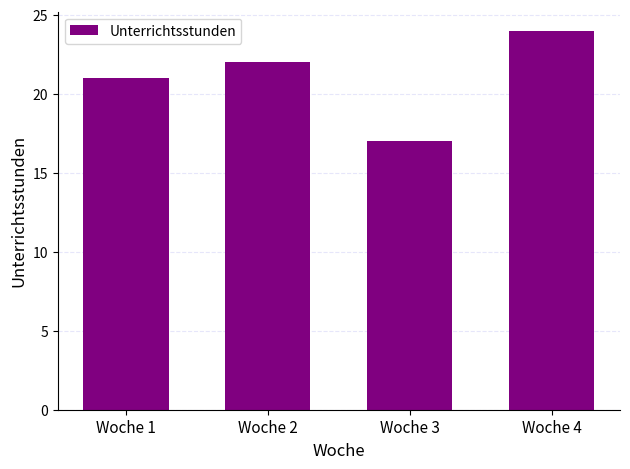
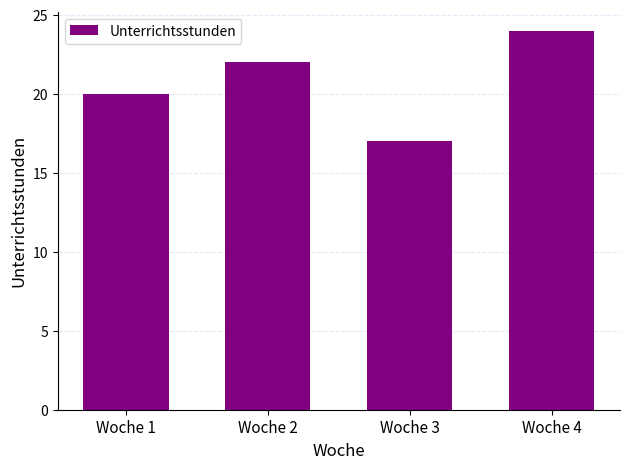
  {
-   "Woche 1": 21,
+   "Woche 1": 20,
    "Woche 2": 22,
    "Woche 3": 17,
    "Woche 4": 24
  }
